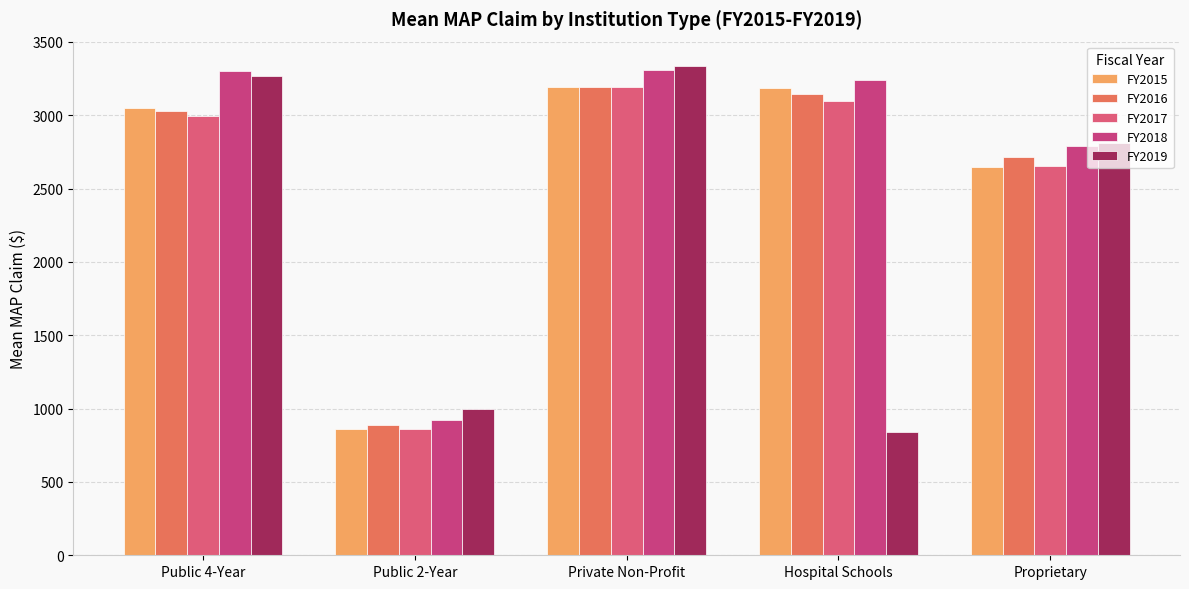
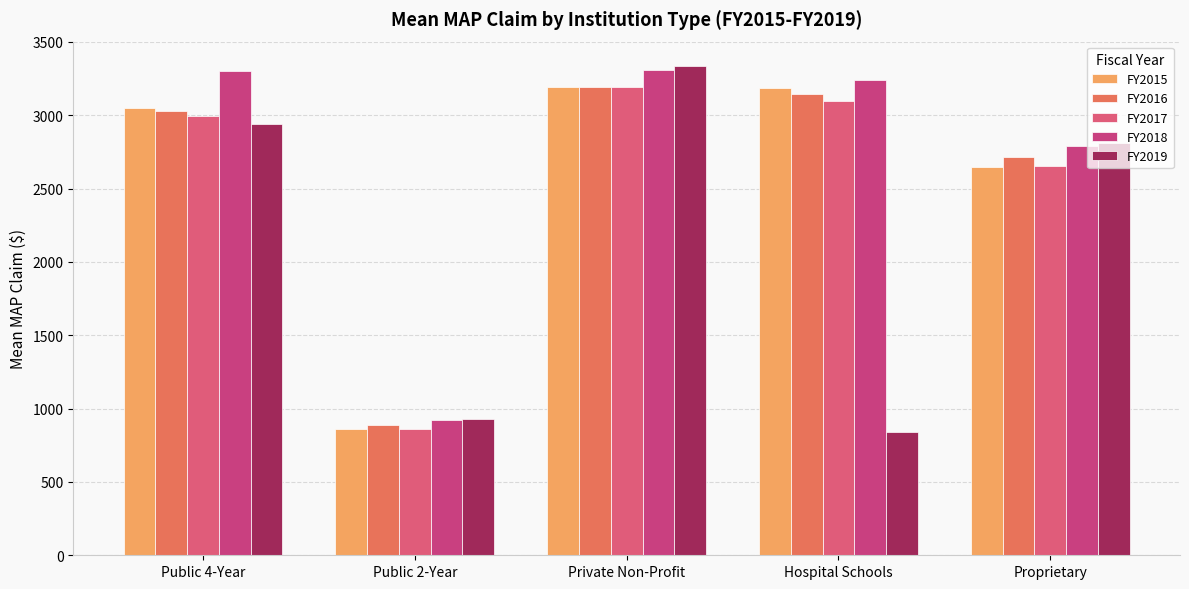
  {
    "FY2019": {
-     "Public 4-Year": 3270,
-     "Public 2-Year": 1000,
+     "Public 4-Year": 2940,
+     "Public 2-Year": 930,
      "Private Non-Profit": 3340,
      "Hospital Schools": 840
    }
  }
